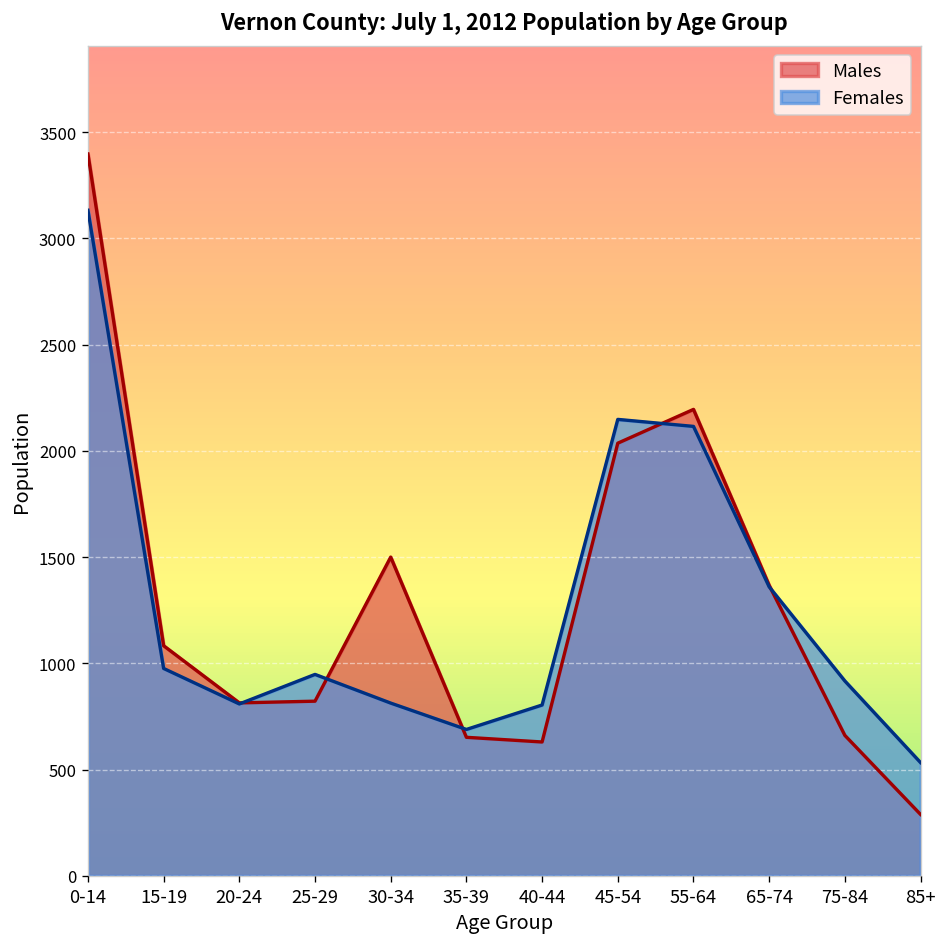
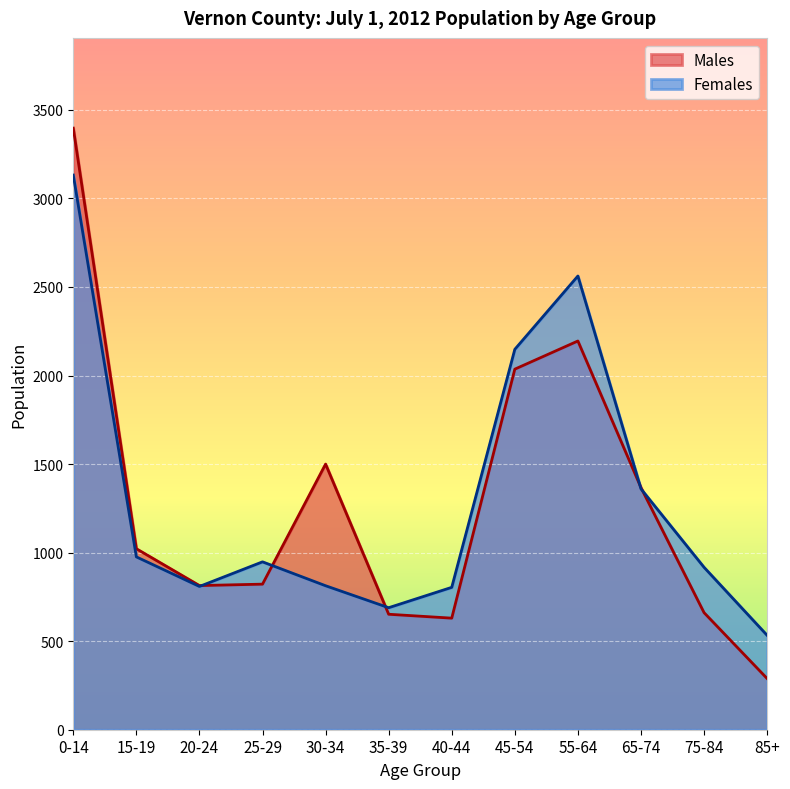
  {
    "Males": {
      "0-14": 3400,
-     "15-19": 1080,
+     "15-19": 1020,
      "25-29": 820,
      "30-34": 1500,
      "35-39": 650,
      "40-44": 630,
      "45-54": 2040,
      "55-64": 2200,
      "75-84": 660,
      "85+": 290
    },
    "Females": {
      "0-14": 3130,
      "15-19": 980,
      "25-29": 950,
      "30-34": 810,
      "35-39": 690,
      "40-44": 800,
      "45-54": 2150,
-     "55-64": 2120,
+     "55-64": 2560,
      "75-84": 920,
      "85+": 530
    }
  }
